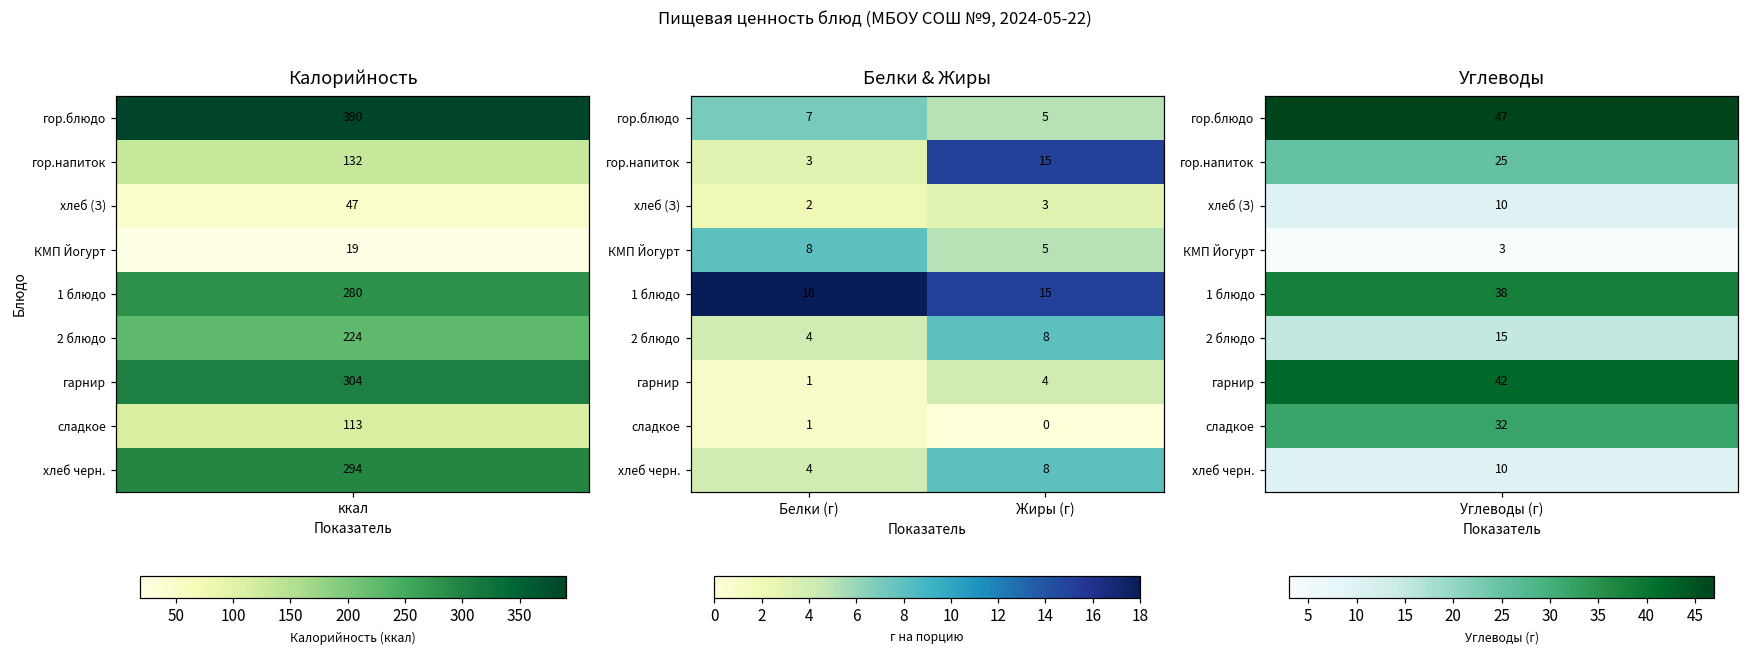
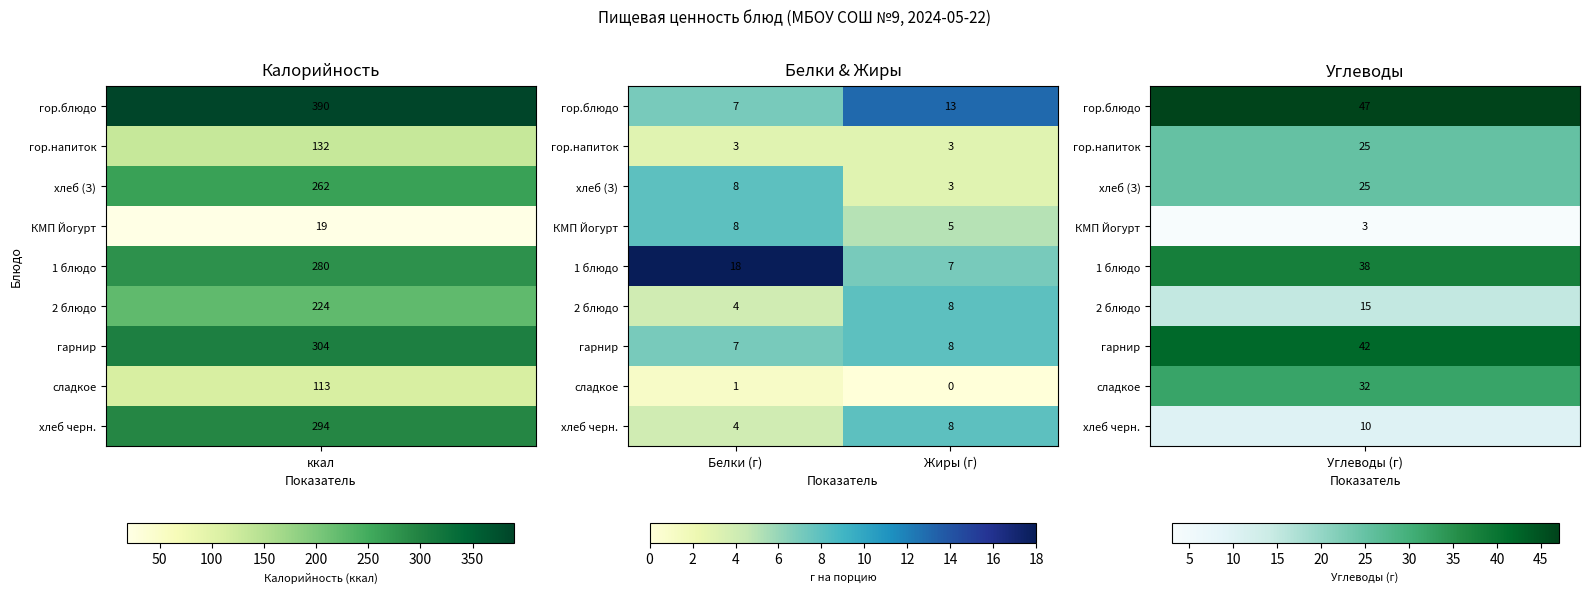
  {
    "Калорийность": {
      "гор.блюдо": {
        "ккал": 390
      },
      "гор.напиток": {
        "ккал": 132
      },
      "хлеб (З)": {
-       "ккал": 47
+       "ккал": 262
      },
      "КМП Йогурт": {
        "ккал": 19
      },
      "1 блюдо": {
        "ккал": 280
      },
      "2 блюдо": {
        "ккал": 224
      },
      "гарнир": {
        "ккал": 304
      },
      "сладкое": {
        "ккал": 113
      },
      "хлеб черн.": {
        "ккал": 294
      }
    },
    "Белки & Жиры": {
      "гор.блюдо": {
        "Белки (г)": 7,
-       "Жиры (г)": 5
+       "Жиры (г)": 13
      },
      "гор.напиток": {
        "Белки (г)": 3,
-       "Жиры (г)": 15
+       "Жиры (г)": 3
      },
      "хлеб (З)": {
-       "Белки (г)": 2,
+       "Белки (г)": 8,
        "Жиры (г)": 3
      },
      "КМП Йогурт": {
        "Белки (г)": 8,
        "Жиры (г)": 5
      },
      "1 блюдо": {
        "Белки (г)": 18,
-       "Жиры (г)": 15
+       "Жиры (г)": 7
      },
      "2 блюдо": {
        "Белки (г)": 4,
        "Жиры (г)": 8
      },
      "гарнир": {
-       "Белки (г)": 1,
-       "Жиры (г)": 4
+       "Белки (г)": 7,
+       "Жиры (г)": 8
      },
      "сладкое": {
        "Белки (г)": 1,
        "Жиры (г)": 0
      },
      "хлеб черн.": {
        "Белки (г)": 4,
        "Жиры (г)": 8
      }
    },
    "Углеводы": {
      "гор.блюдо": {
        "Углеводы (г)": 47
      },
      "гор.напиток": {
        "Углеводы (г)": 25
      },
      "хлеб (З)": {
-       "Углеводы (г)": 10
+       "Углеводы (г)": 25
      },
      "КМП Йогурт": {
        "Углеводы (г)": 3
      },
      "1 блюдо": {
        "Углеводы (г)": 38
      },
      "2 блюдо": {
        "Углеводы (г)": 15
      },
      "гарнир": {
        "Углеводы (г)": 42
      },
      "сладкое": {
        "Углеводы (г)": 32
      },
      "хлеб черн.": {
        "Углеводы (г)": 10
      }
    }
  }
